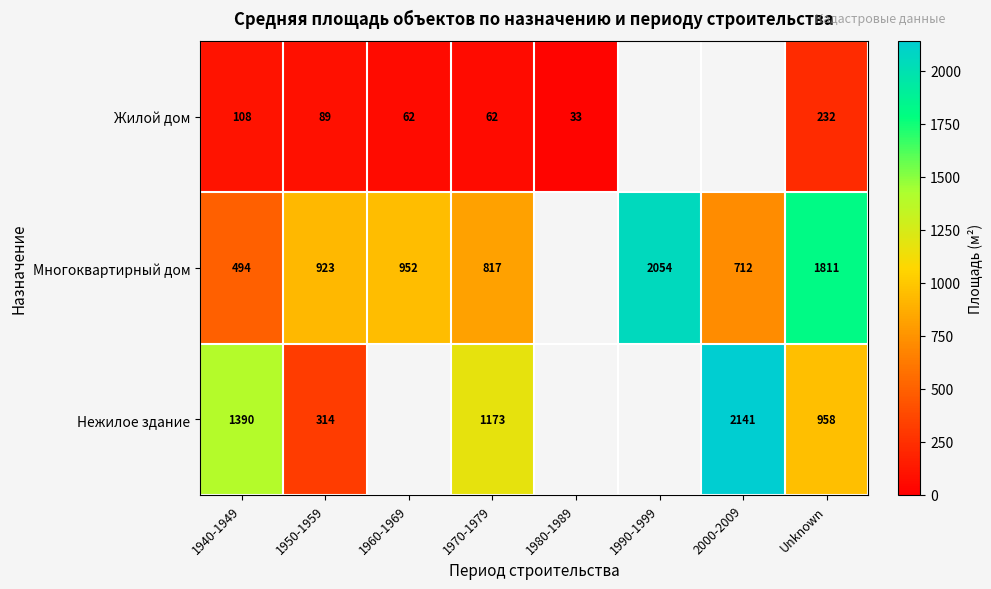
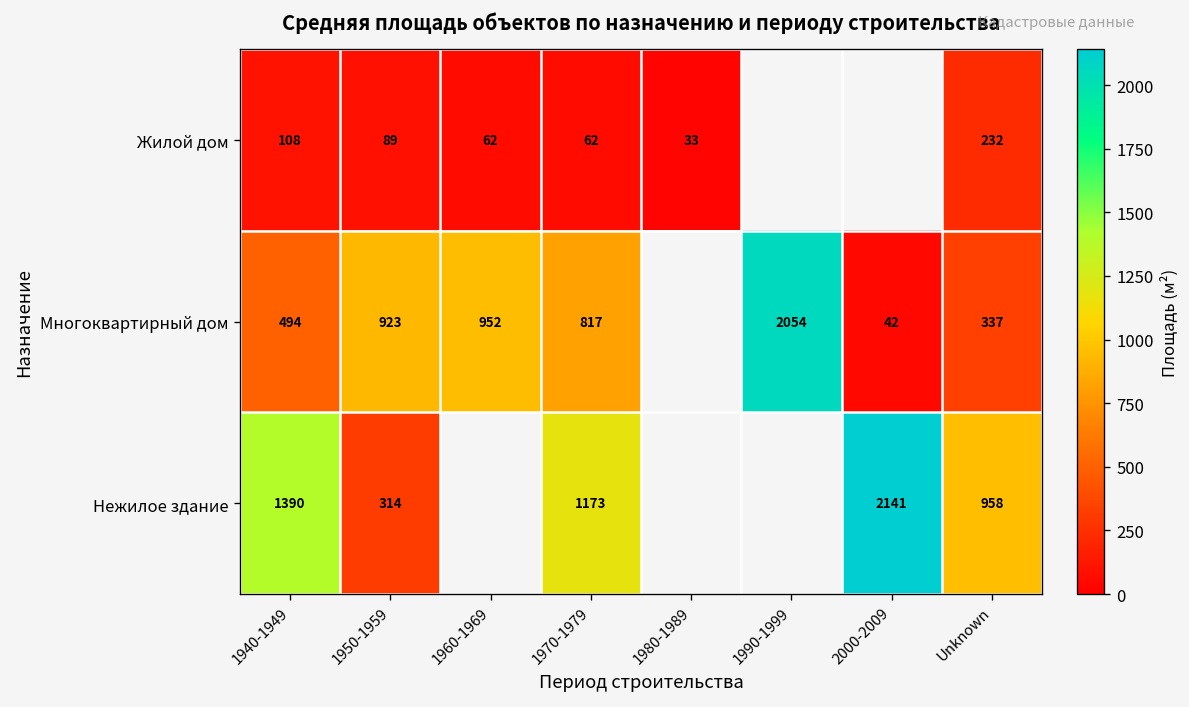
  {
    "Жилой дом": {
      "1940-1949": 108,
      "1950-1959": 89,
      "1960-1969": 62,
      "1970-1979": 62,
      "1980-1989": 33,
      "Unknown": 232
    },
    "Многоквартирный дом": {
      "1940-1949": 494,
      "1950-1959": 923,
      "1960-1969": 952,
      "1970-1979": 817,
      "1990-1999": 2054,
-     "2000-2009": 712,
-     "Unknown": 1811
+     "2000-2009": 42,
+     "Unknown": 337
    },
    "Нежилое здание": {
      "1940-1949": 1390,
      "1950-1959": 314,
      "1970-1979": 1173,
      "2000-2009": 2141,
      "Unknown": 958
    }
  }
